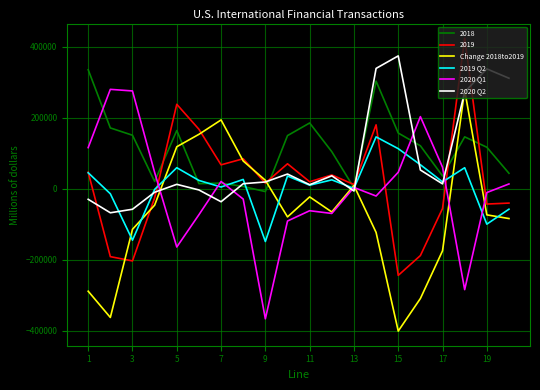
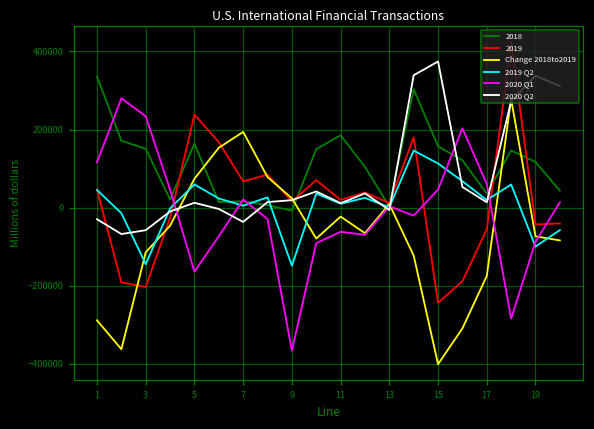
  {
    "2018": {
      "1": 340000,
      "3": 150000,
      "5": 160000,
      "9": -10000,
      "11": 190000,
      "15": 160000,
      "17": 40000,
      "19": 120000
    },
    "2019": {
      "3": -200000,
      "5": 240000,
      "7": 70000,
      "11": 20000,
      "15": -240000,
      "17": -60000,
      "19": -40000
    },
    "Change 2018to2019": {
      "1": -290000,
      "3": -110000,
-     "5": 120000,
+     "5": 70000,
      "7": 190000,
      "11": -20000,
      "15": -400000,
      "17": -170000,
      "19": -70000
    },
    "2019 Q2": {
      "3": -140000,
      "5": 60000,
      "7": 0,
      "9": -150000,
      "15": 110000,
      "19": -100000
    },
    "2020 Q1": {
      "1": 120000,
-     "3": 280000,
+     "3": 230000,
      "5": -160000,
      "9": -370000,
      "11": -60000,
      "15": 50000,
      "17": 60000,
-     "19": -10000
+     "19": -90000
    },
    "2020 Q2": {
      "1": -30000,
      "3": -60000,
      "5": 10000,
      "7": -40000,
      "13": -10000,
      "15": 370000
    }
  }
